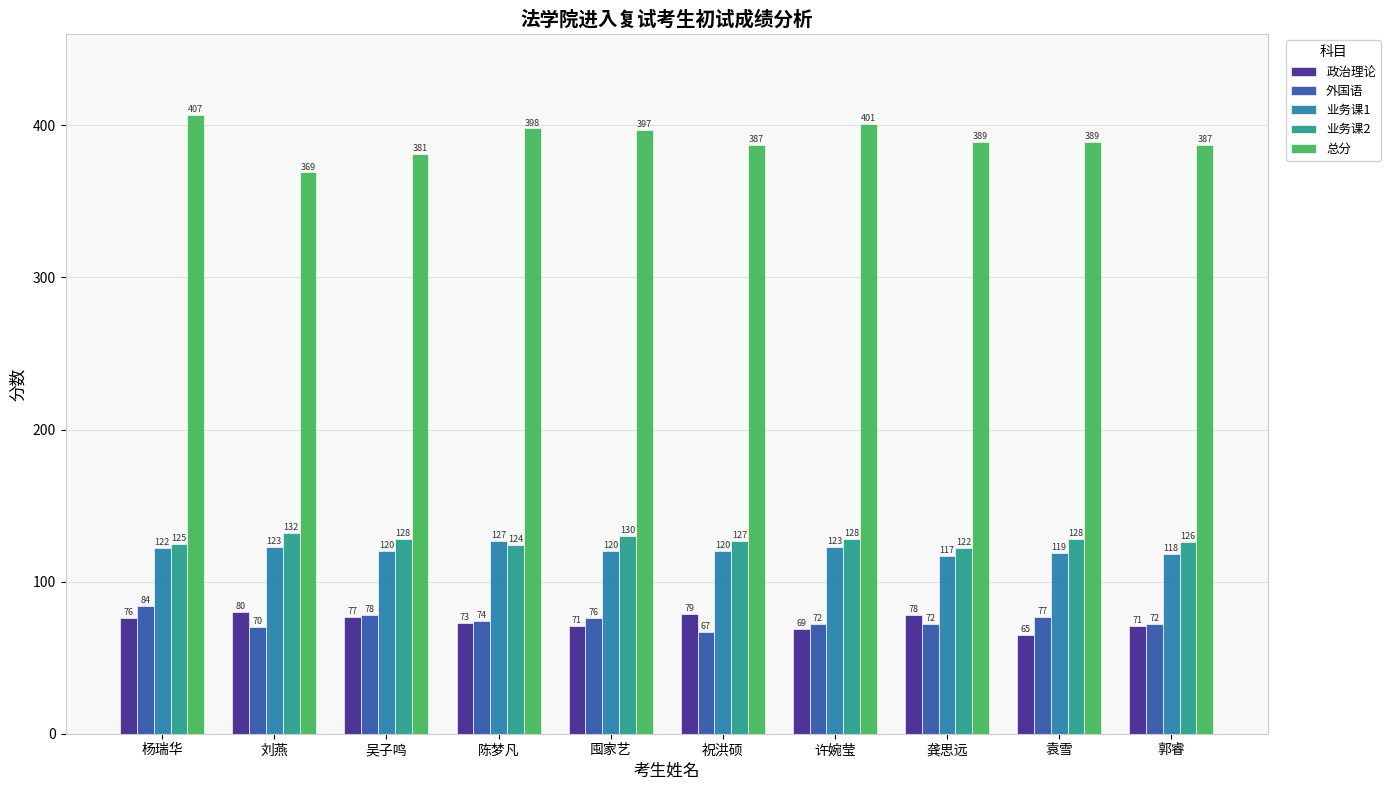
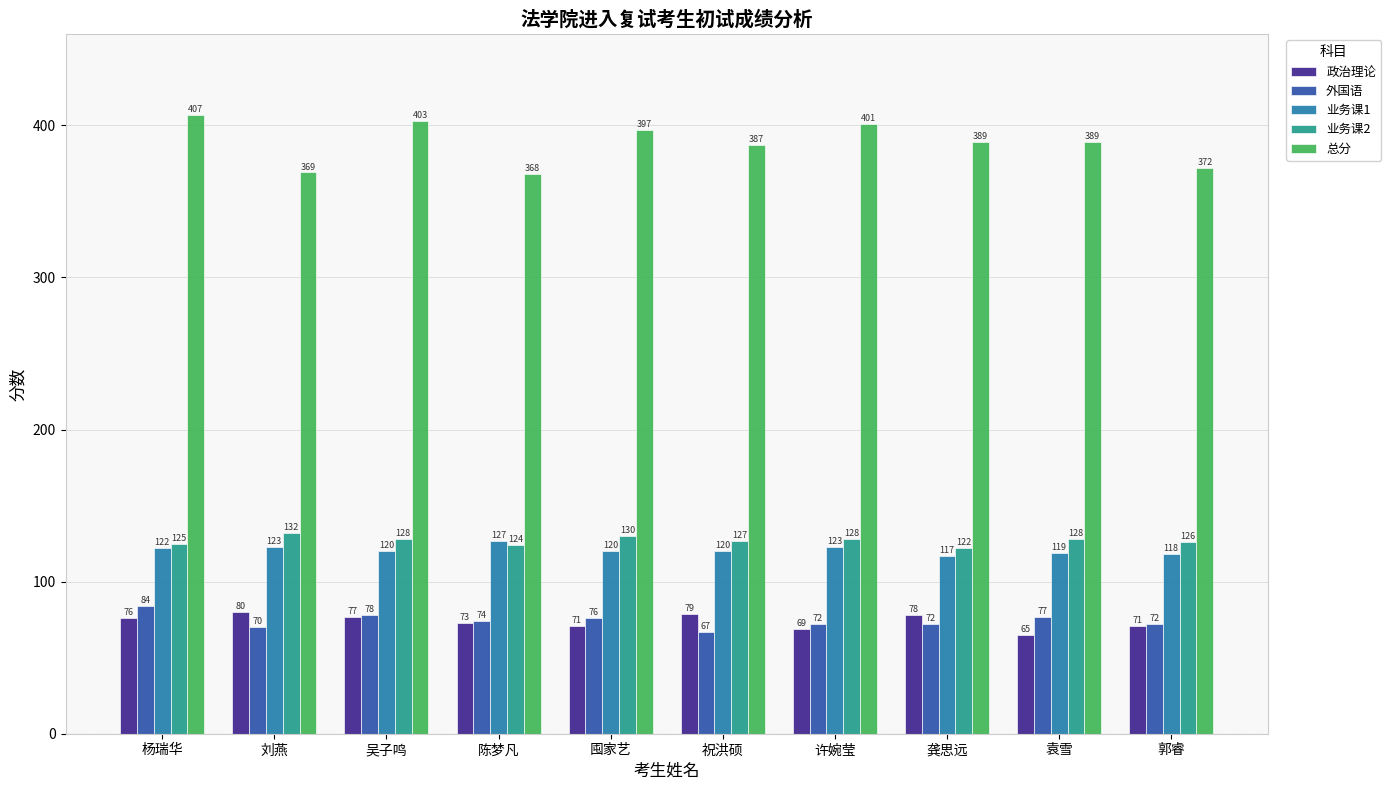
  {
    "总分": {
      "杨瑞华": 407,
      "刘燕": 369,
-     "吴子鸣": 381,
-     "陈梦凡": 398,
+     "吴子鸣": 403,
+     "陈梦凡": 368,
      "囤家艺": 397,
      "祝洪硕": 387,
      "许婉莹": 401,
      "龚思远": 389,
      "袁雪": 389,
-     "郭睿": 387
+     "郭睿": 372
    }
  }
